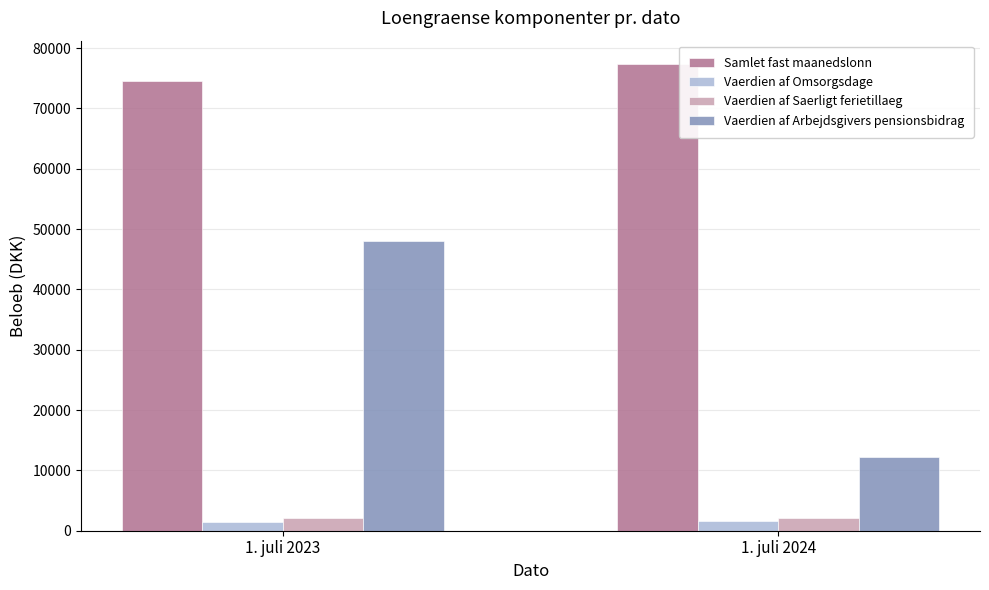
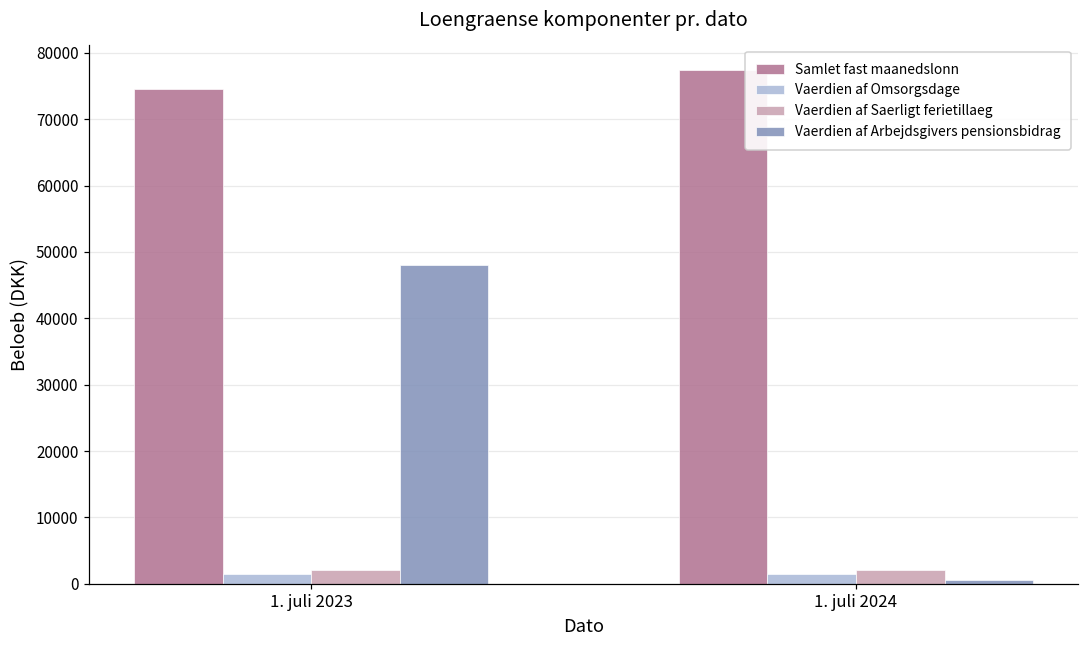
  {
    "Samlet fast maanedslonn": {
      "1. juli 2023": 75000,
      "1. juli 2024": 77000
    },
    "Vaerdien af Arbejdsgivers pensionsbidrag": {
      "1. juli 2023": 48000,
-     "1. juli 2024": 12000
+     "1. juli 2024": 1000
    }
  }
